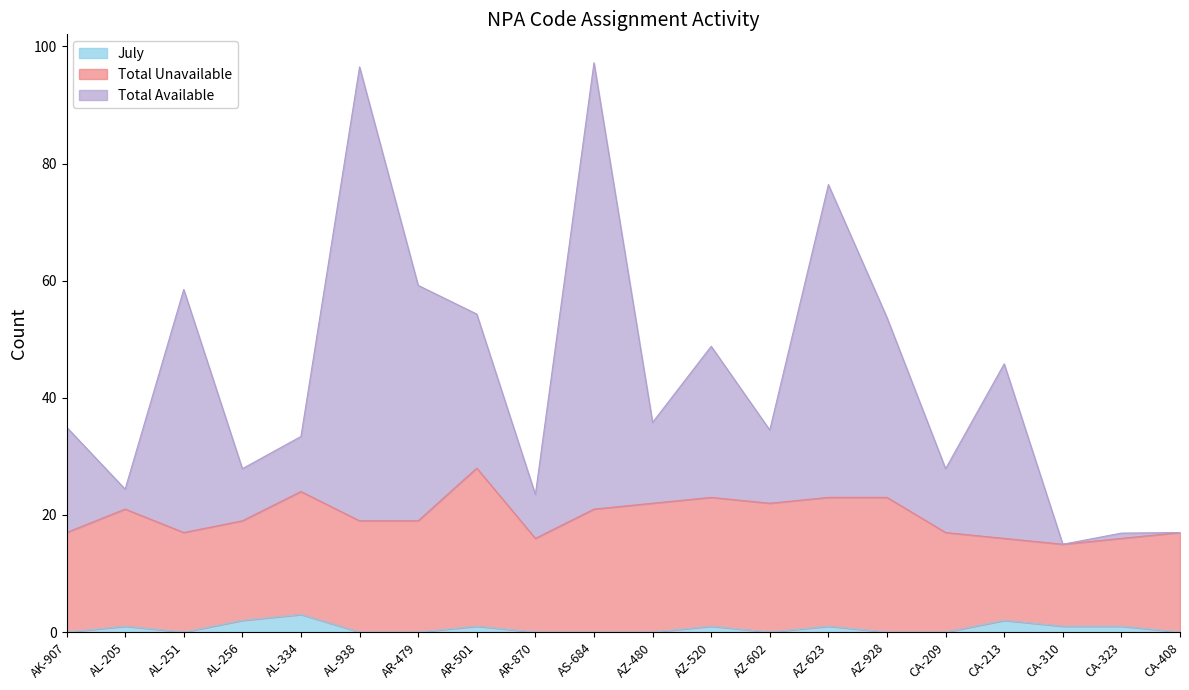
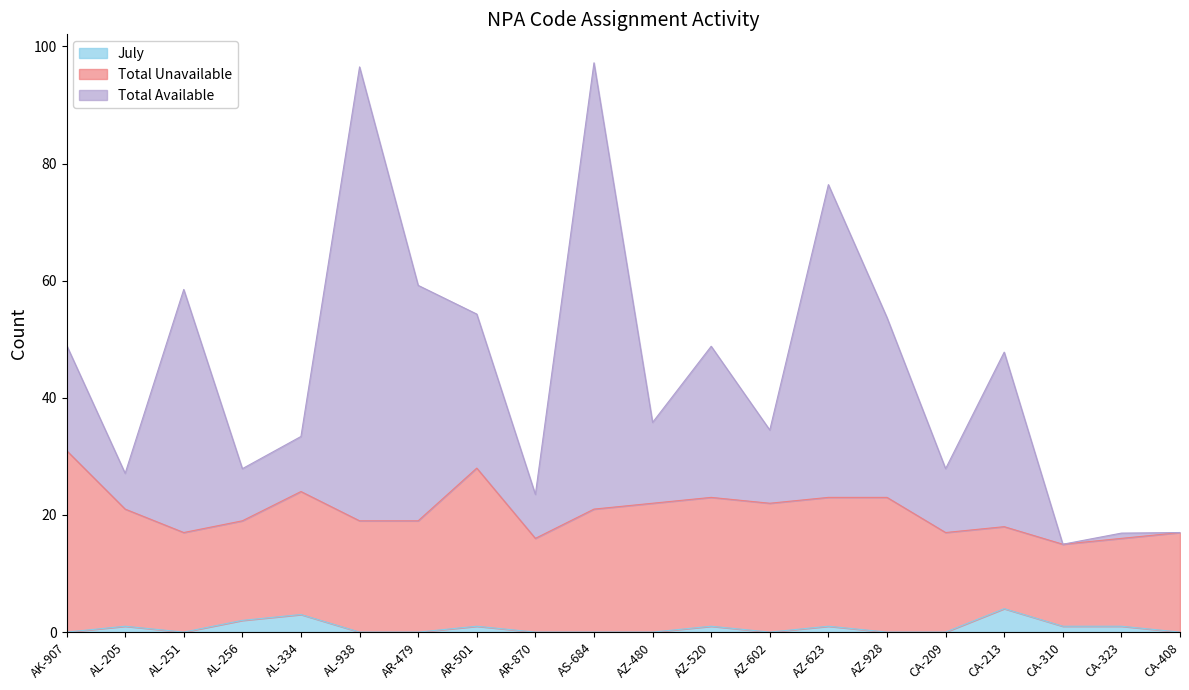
  {
    "July": {
      "AK-907": 0,
      "AL-205": 1,
      "AL-251": 0,
      "AL-256": 2,
      "AL-334": 3,
      "AL-938": 0,
      "AR-479": 0,
      "AR-501": 1,
      "AR-870": 0,
      "AS-684": 0,
      "AZ-480": 0,
      "AZ-520": 1,
      "AZ-602": 0,
      "AZ-623": 1,
      "AZ-928": 0,
      "CA-209": 0,
-     "CA-213": 2,
+     "CA-213": 4,
      "CA-310": 1,
      "CA-323": 1,
      "CA-408": 0
    },
    "Total Unavailable": {
-     "AK-907": 17,
+     "AK-907": 31,
      "AL-205": 20,
      "AL-251": 17,
      "AL-256": 17,
      "AL-334": 21,
      "AL-938": 19,
      "AR-479": 19,
      "AR-501": 27,
      "AR-870": 16,
      "AS-684": 21,
      "AZ-480": 22,
      "AZ-520": 22,
      "AZ-602": 22,
      "AZ-623": 22,
      "AZ-928": 23,
      "CA-209": 17,
      "CA-213": 14,
      "CA-323": 15
    },
    "Total Available": {
      "AK-907": 18,
-     "AL-205": 3,
+     "AL-205": 6,
      "AL-251": 42,
      "AL-256": 9,
      "AL-334": 9,
      "AL-938": 78,
      "AR-479": 40,
      "AR-501": 26,
      "AR-870": 8,
      "AS-684": 76,
      "AZ-480": 14,
      "AZ-520": 26,
      "AZ-602": 13,
      "AZ-623": 53,
      "AZ-928": 31,
      "CA-209": 11,
      "CA-213": 30,
      "CA-323": 1
    }
  }
